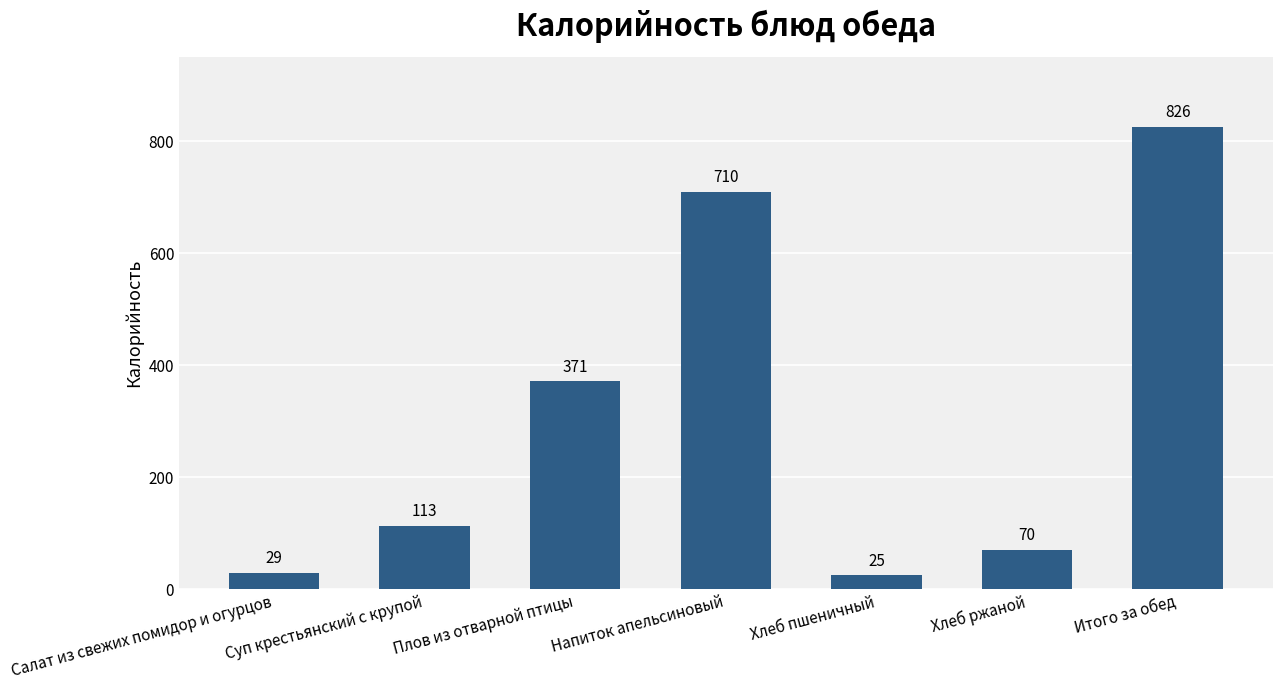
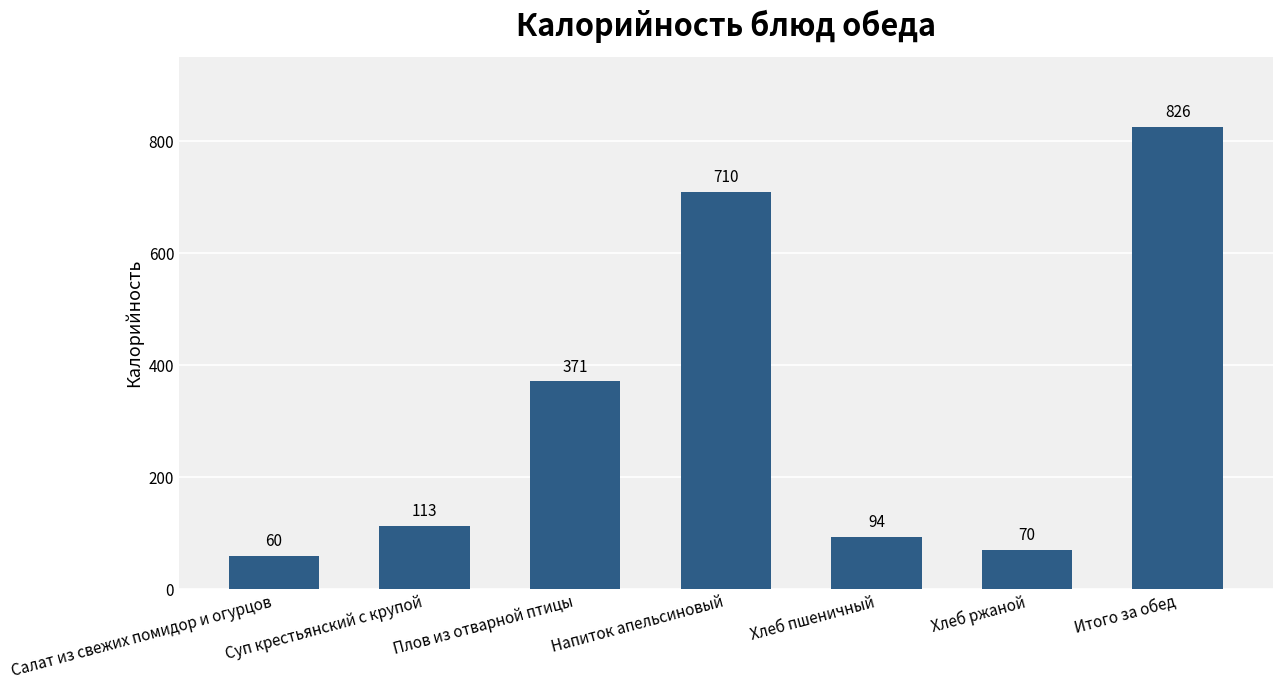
  {
-   "Салат из свежих помидор и огурцов": 29,
+   "Салат из свежих помидор и огурцов": 60,
    "Суп крестьянский с крупой": 113,
    "Плов из отварной птицы": 371,
    "Напиток апельсиновый": 710,
-   "Хлеб пшеничный": 25,
+   "Хлеб пшеничный": 94,
    "Хлеб ржаной": 70,
    "Итого за обед": 826
  }
